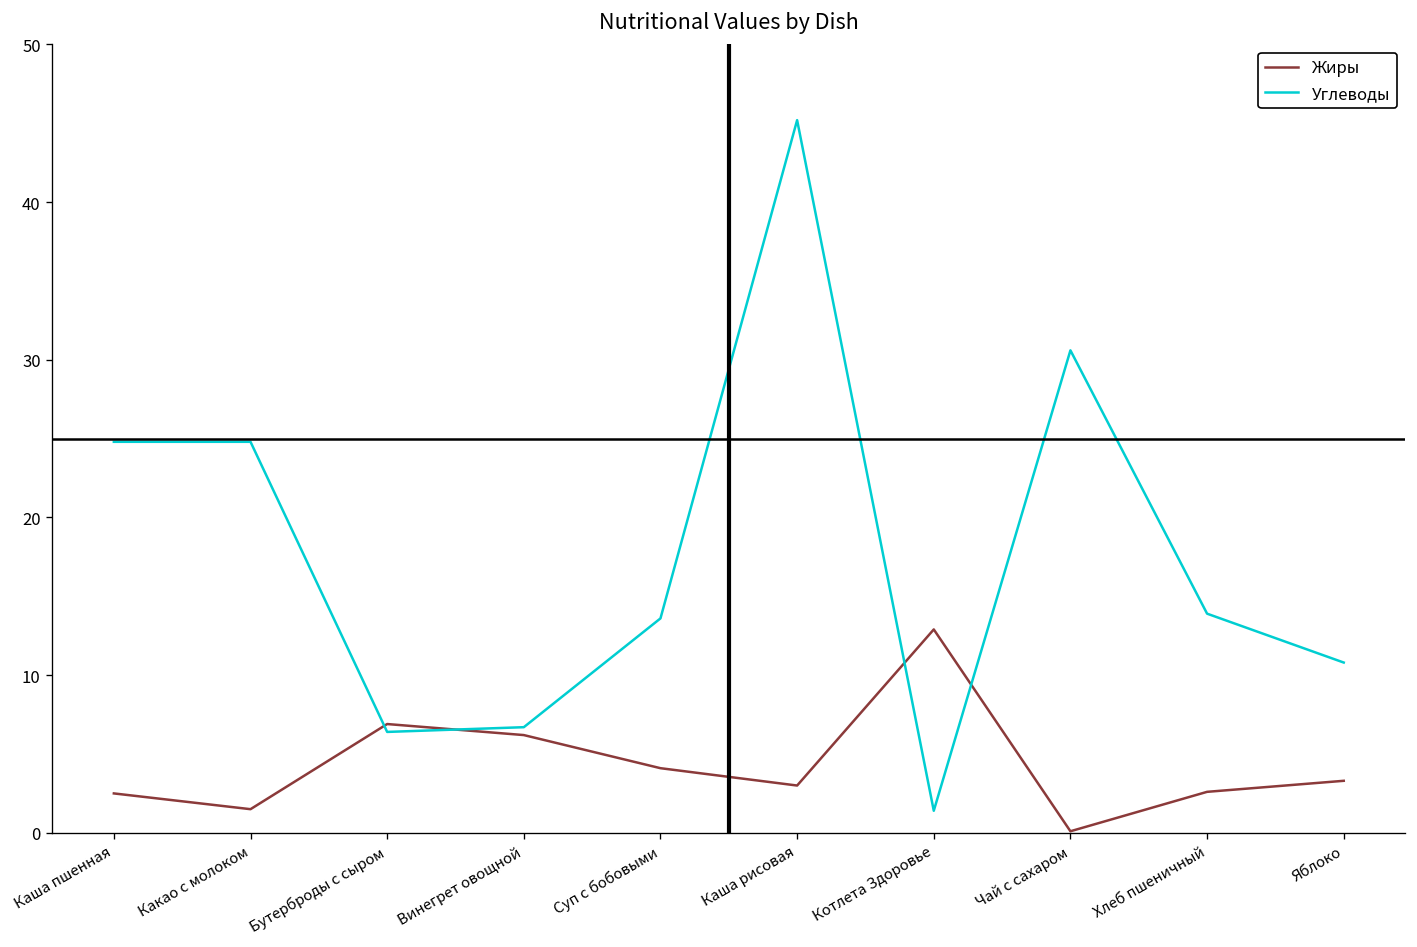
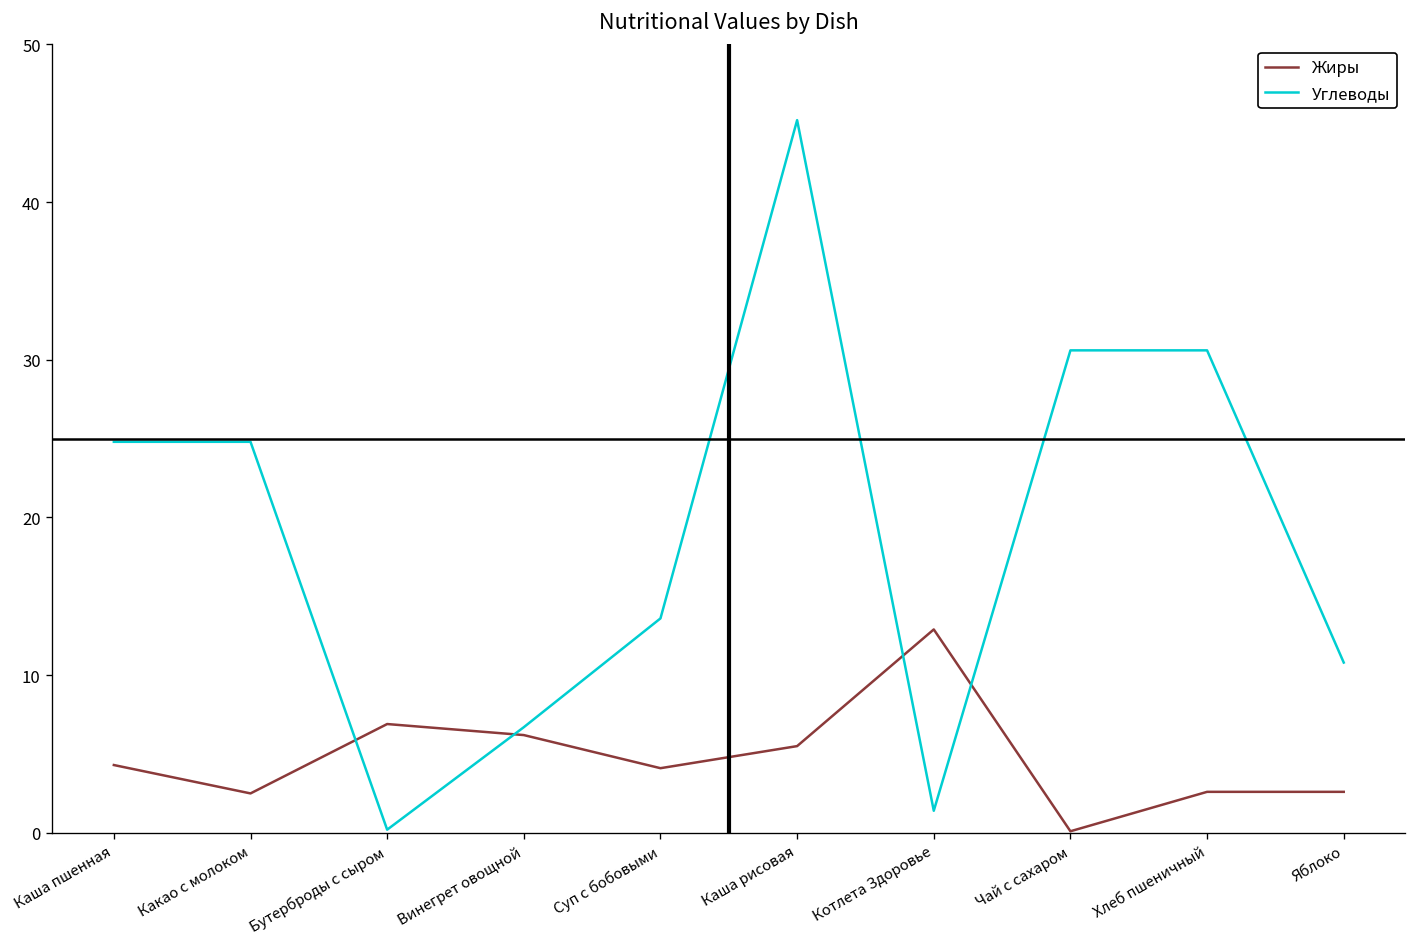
  {
    "Жиры": {
-     "Каша пшенная": 2.5,
-     "Какао с молоком": 1.5,
+     "Каша пшенная": 4.3,
+     "Какао с молоком": 2.5,
      "Бутерброды с сыром": 6.9,
      "Винегрет овощной": 6.2,
      "Суп с бобовыми": 4.1,
-     "Каша рисовая": 3.0,
+     "Каша рисовая": 5.5,
      "Котлета Здоровье": 12.9,
      "Чай с сахаром": 0.1,
      "Хлеб пшеничный": 2.6,
-     "Яблоко": 3.3
+     "Яблоко": 2.6
    },
    "Углеводы": {
      "Каша пшенная": 24.8,
      "Какао с молоком": 24.8,
-     "Бутерброды с сыром": 6.4,
+     "Бутерброды с сыром": 0.2,
      "Винегрет овощной": 6.7,
      "Суп с бобовыми": 13.6,
      "Каша рисовая": 45.2,
      "Котлета Здоровье": 1.4,
      "Чай с сахаром": 30.6,
-     "Хлеб пшеничный": 13.9,
+     "Хлеб пшеничный": 30.6,
      "Яблоко": 10.8
    }
  }
